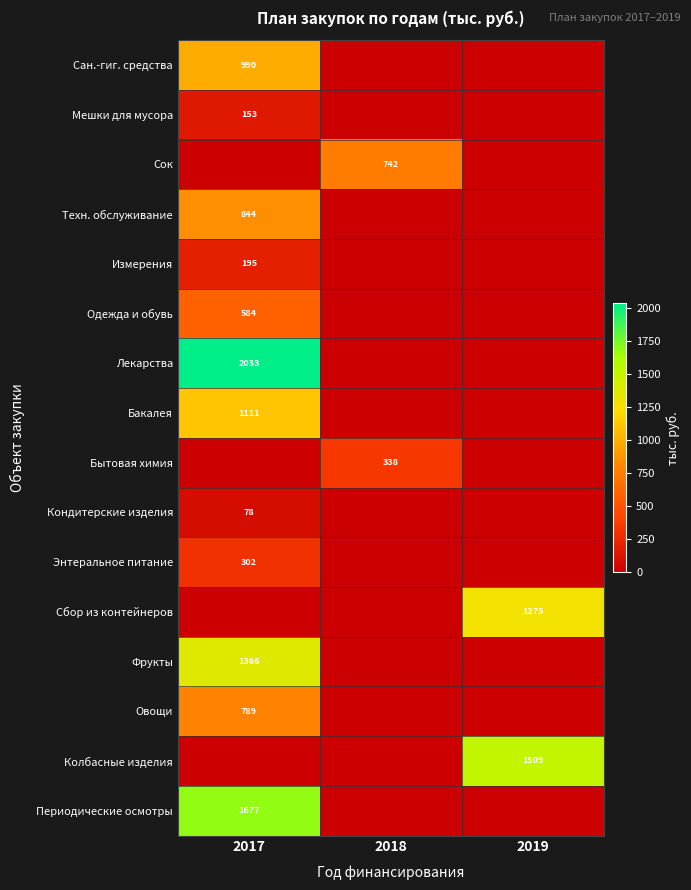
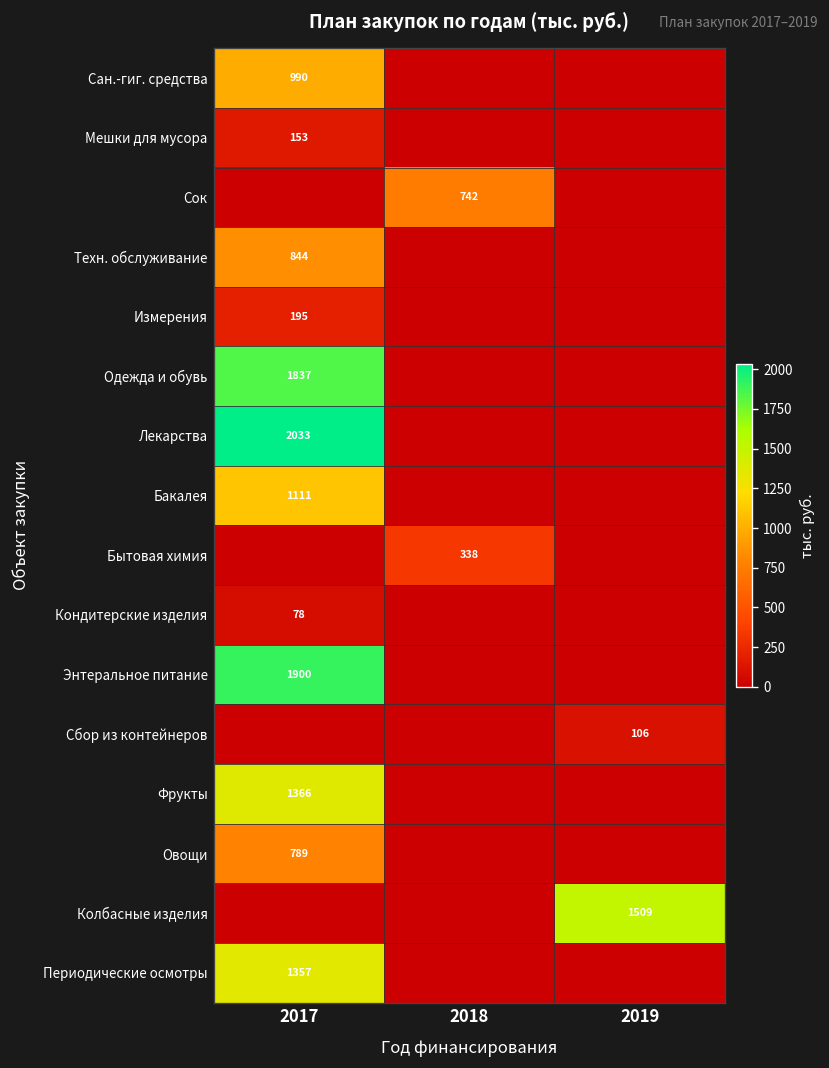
  {
    "Одежда и обувь": {
-     "2017": 584
+     "2017": 1837
    },
    "Энтеральное питание": {
-     "2017": 302
+     "2017": 1900
    },
    "Сбор из контейнеров": {
-     "2019": 1275
+     "2019": 106
    },
    "Периодические осмотры": {
-     "2017": 1677
+     "2017": 1357
    }
  }
